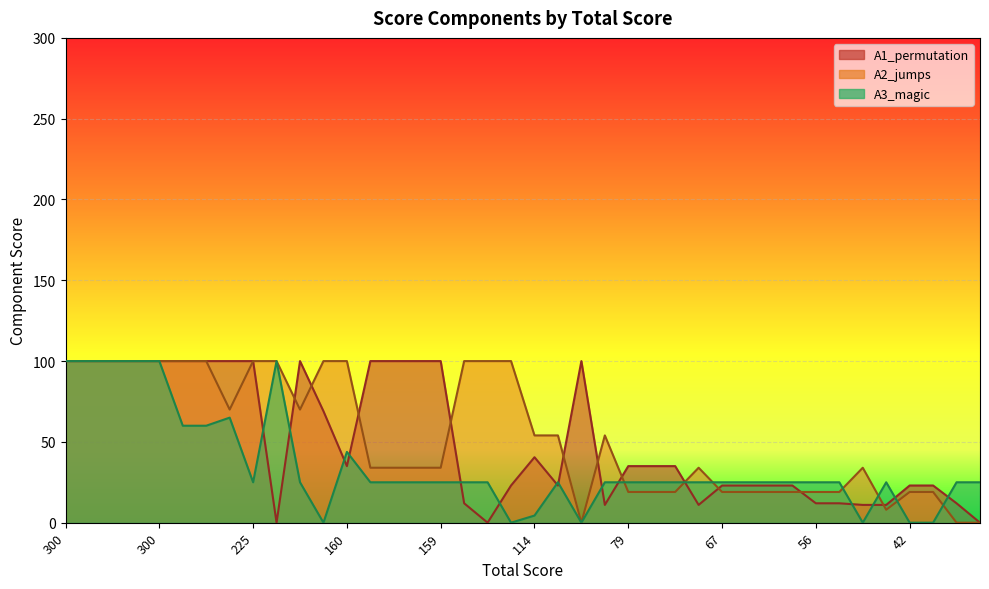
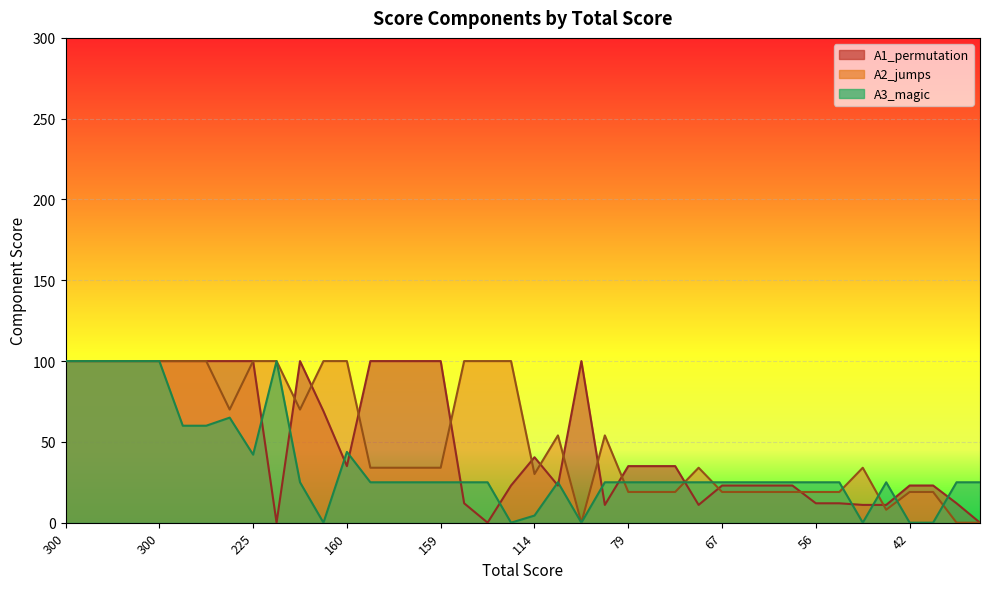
  {
    "A1_permutation": {
      "160": 35,
      "114": 41
    },
    "A2_jumps": {
      "160": 100,
-     "114": 54
+     "114": 30
    },
    "A3_magic": {
-     "225": 25,
+     "225": 42,
      "160": 44,
      "114": 4
    }
  }
